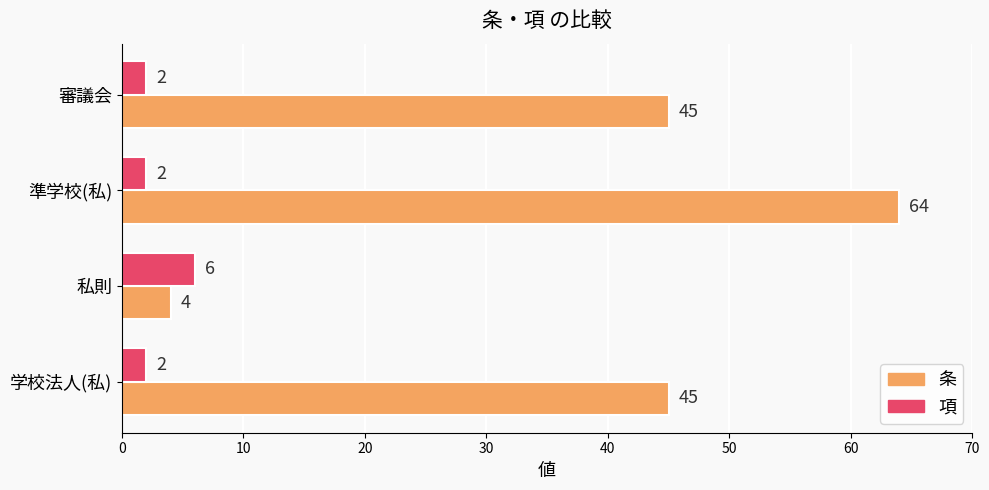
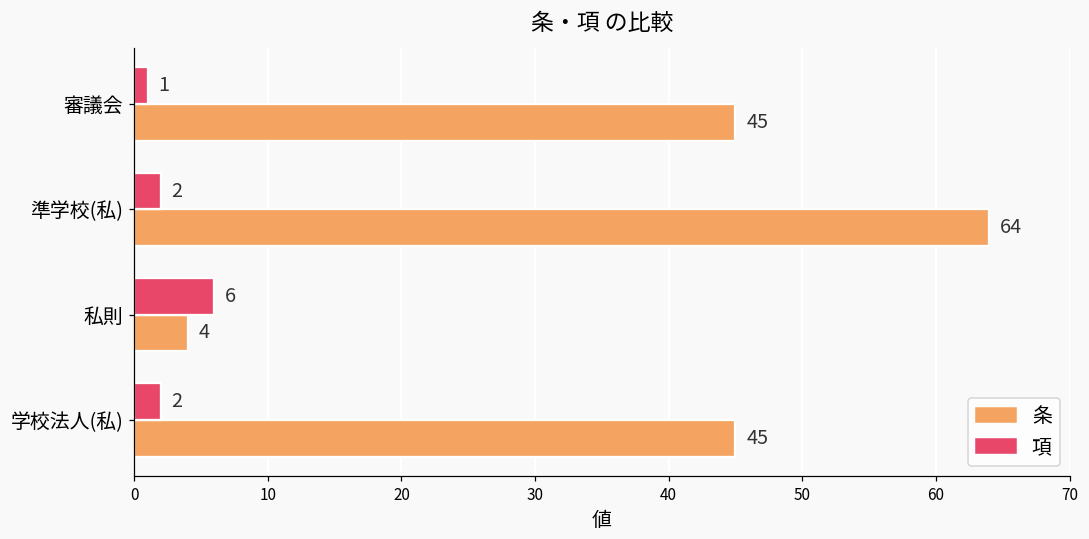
  {
    "条": {
      "審議会": 45,
      "準学校(私)": 64,
      "私則": 4,
      "学校法人(私)": 45
    },
    "項": {
-     "審議会": 2,
+     "審議会": 1,
      "準学校(私)": 2,
      "私則": 6,
      "学校法人(私)": 2
    }
  }
